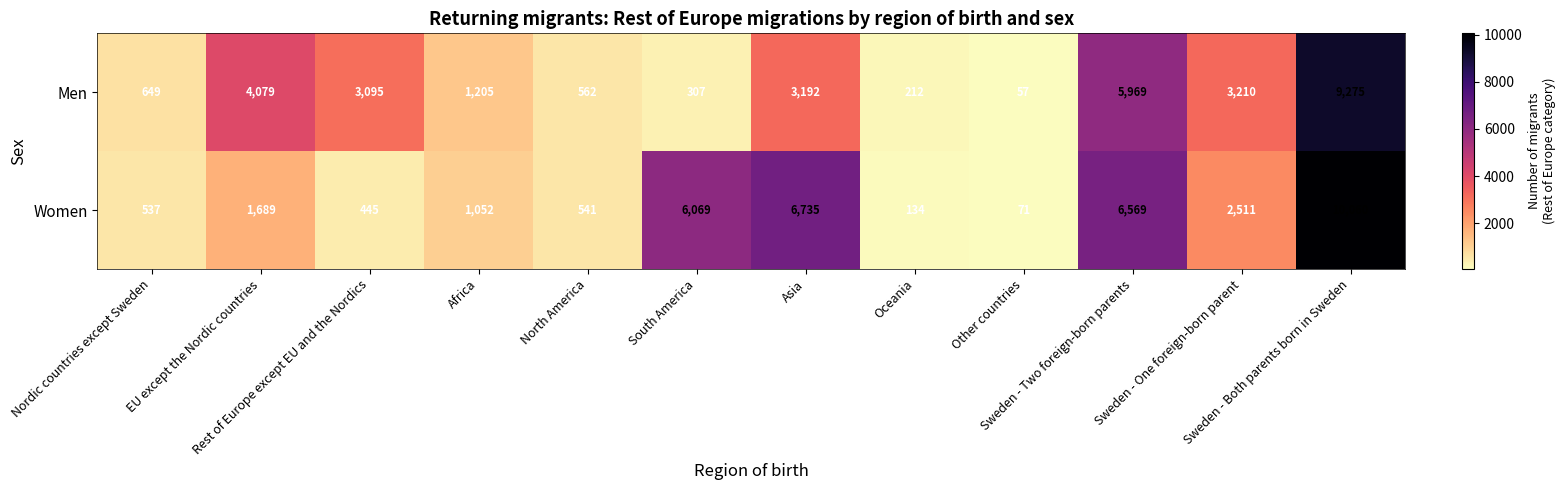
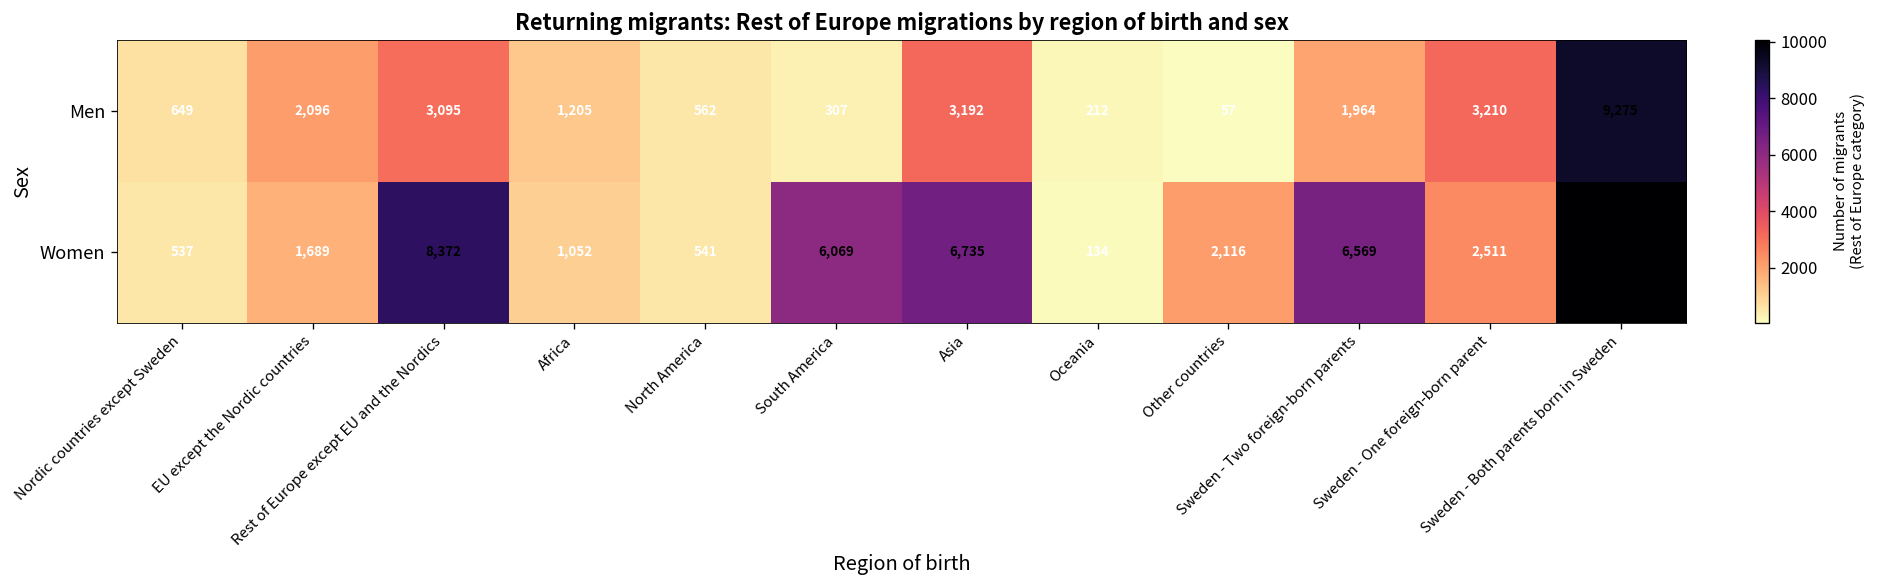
  {
    "Men": {
      "Nordic countries except Sweden": "649",
-     "EU except the Nordic countries": "4,079",
+     "EU except the Nordic countries": "2,096",
      "Rest of Europe except EU and the Nordics": "3,095",
      "Africa": "1,205",
      "North America": "562",
      "South America": "307",
      "Asia": "3,192",
      "Oceania": "212",
      "Other countries": "57",
-     "Sweden - Two foreign-born parents": "5,969",
+     "Sweden - Two foreign-born parents": "1,964",
      "Sweden - One foreign-born parent": "3,210"
    },
    "Women": {
      "Nordic countries except Sweden": "537",
      "EU except the Nordic countries": "1,689",
-     "Rest of Europe except EU and the Nordics": "445",
+     "Rest of Europe except EU and the Nordics": "8,372",
      "Africa": "1,052",
      "North America": "541",
      "South America": "6,069",
      "Asia": "6,735",
      "Oceania": "134",
-     "Other countries": "71",
+     "Other countries": "2,116",
      "Sweden - Two foreign-born parents": "6,569",
      "Sweden - One foreign-born parent": "2,511"
    }
  }
